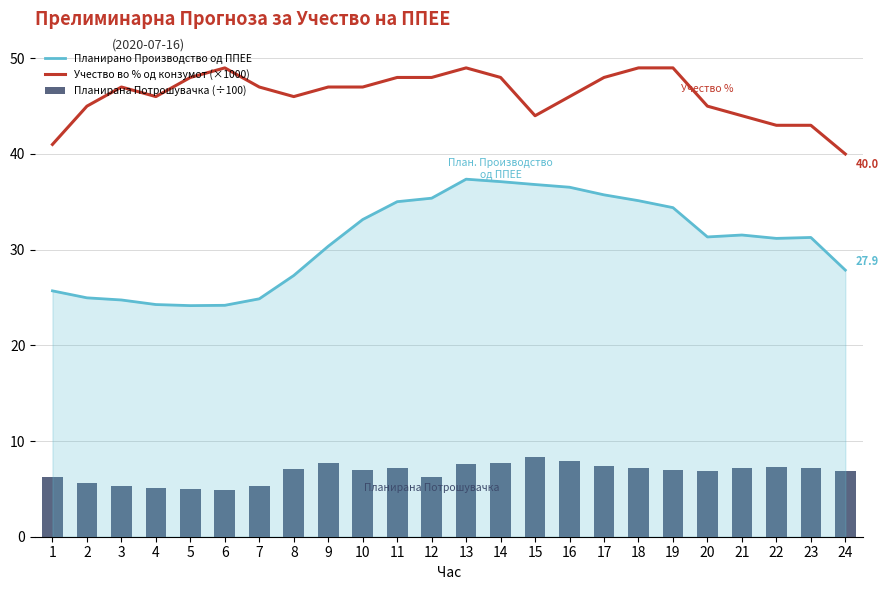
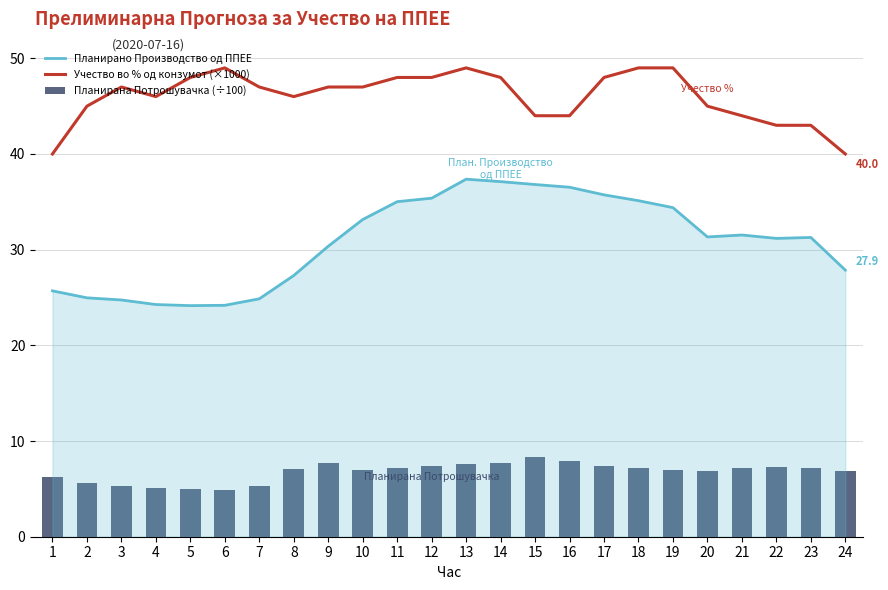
  {
    "Планирана Потрошувачка (÷100)": {
      "1": 6,
      "2": 6,
      "3": 5,
      "4": 5,
      "5": 5,
      "6": 5,
      "7": 5,
      "8": 7,
      "9": 8,
      "10": 7,
      "11": 7,
-     "12": 6,
+     "12": 7,
      "13": 8,
      "14": 8,
      "15": 8,
      "16": 8,
      "17": 7,
      "18": 7,
      "19": 7,
      "20": 7,
      "21": 7,
      "22": 7,
      "23": 7,
      "24": 7
    },
    "Планирано Производство од ППЕЕ": {
      "24": 27.9
    },
    "Учество во % од конзумот (×1000)": {
-     "1": 41,
+     "1": 40,
      "2": 45,
      "3": 47,
      "4": 46,
      "5": 48,
      "6": 49,
      "7": 47,
      "8": 46,
      "9": 47,
      "10": 47,
      "11": 48,
      "12": 48,
      "13": 49,
      "14": 48,
      "15": 44,
-     "16": 46,
+     "16": 44,
      "17": 48,
      "18": 49,
      "19": 49,
      "20": 45,
      "21": 44,
      "22": 43,
      "23": 43
    }
  }
